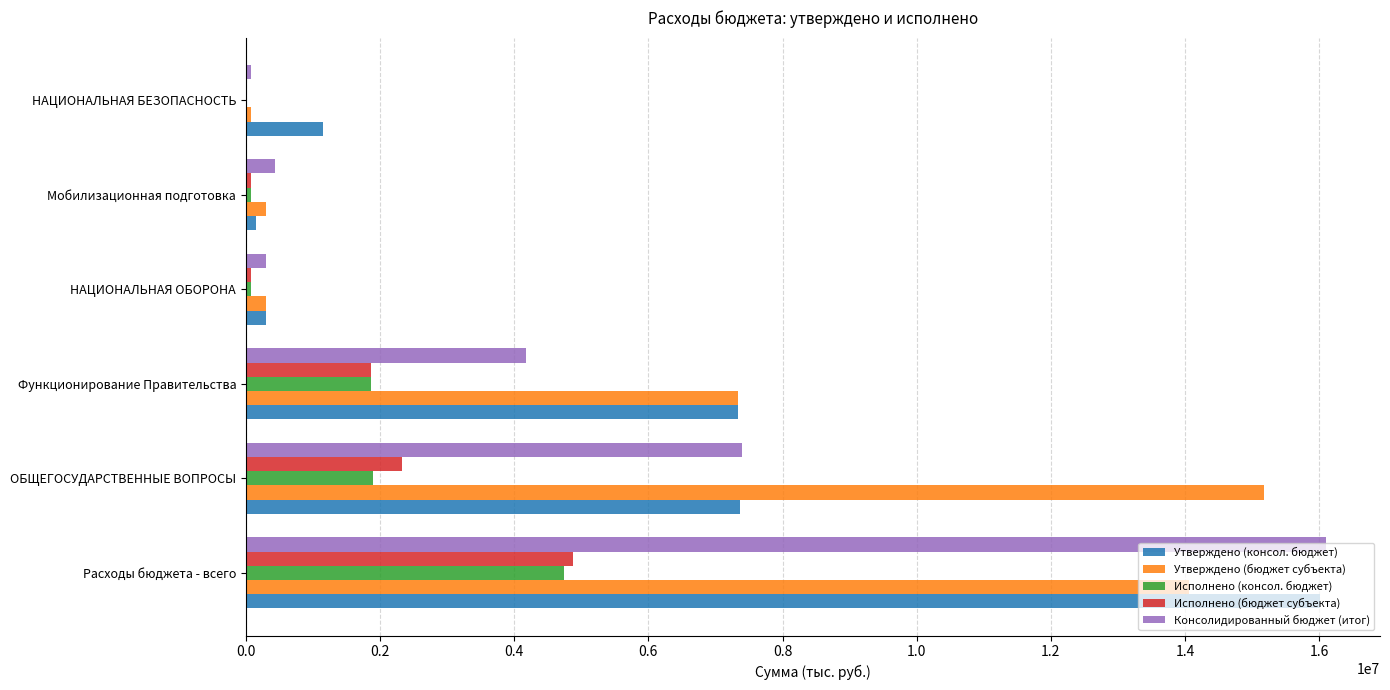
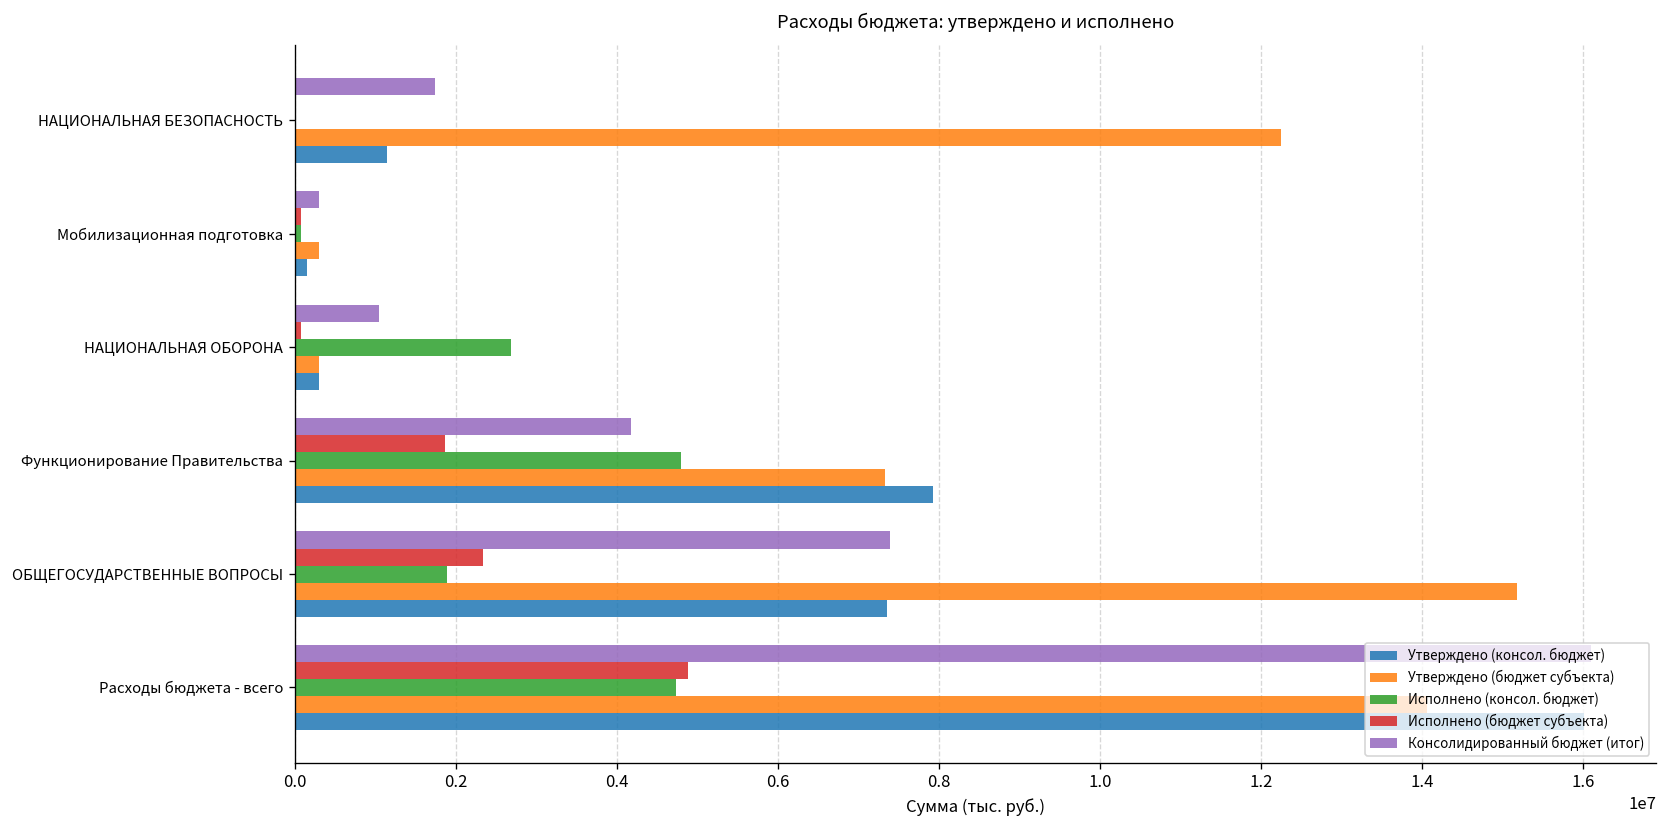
  {
    "Утверждено (консол. бюджет)": {
      "НАЦИОНАЛЬНАЯ БЕЗОПАСНОСТЬ": 1100000,
      "Мобилизационная подготовка": 100000,
      "НАЦИОНАЛЬНАЯ ОБОРОНА": 300000,
-     "Функционирование Правительства": 7300000,
+     "Функционирование Правительства": 7900000,
      "ОБЩЕГОСУДАРСТВЕННЫЕ ВОПРОСЫ": 7400000
    },
    "Утверждено (бюджет субъекта)": {
-     "НАЦИОНАЛЬНАЯ БЕЗОПАСНОСТЬ": 100000,
+     "НАЦИОНАЛЬНАЯ БЕЗОПАСНОСТЬ": 12300000,
      "Мобилизационная подготовка": 300000,
      "НАЦИОНАЛЬНАЯ ОБОРОНА": 300000,
      "Функционирование Правительства": 7300000,
      "ОБЩЕГОСУДАРСТВЕННЫЕ ВОПРОСЫ": 15200000
    },
    "Исполнено (консол. бюджет)": {
      "Мобилизационная подготовка": 100000,
-     "НАЦИОНАЛЬНАЯ ОБОРОНА": 100000,
-     "Функционирование Правительства": 1900000,
+     "НАЦИОНАЛЬНАЯ ОБОРОНА": 2700000,
+     "Функционирование Правительства": 4800000,
      "ОБЩЕГОСУДАРСТВЕННЫЕ ВОПРОСЫ": 1900000,
      "Расходы бюджета - всего": 4700000
    },
    "Исполнено (бюджет субъекта)": {
      "Мобилизационная подготовка": 100000,
      "НАЦИОНАЛЬНАЯ ОБОРОНА": 100000,
      "Функционирование Правительства": 1900000,
      "ОБЩЕГОСУДАРСТВЕННЫЕ ВОПРОСЫ": 2300000,
      "Расходы бюджета - всего": 4900000
    },
    "Консолидированный бюджет (итог)": {
-     "НАЦИОНАЛЬНАЯ БЕЗОПАСНОСТЬ": 100000,
-     "Мобилизационная подготовка": 400000,
-     "НАЦИОНАЛЬНАЯ ОБОРОНА": 300000,
+     "НАЦИОНАЛЬНАЯ БЕЗОПАСНОСТЬ": 1700000,
+     "Мобилизационная подготовка": 300000,
+     "НАЦИОНАЛЬНАЯ ОБОРОНА": 1000000,
      "Функционирование Правительства": 4200000,
      "ОБЩЕГОСУДАРСТВЕННЫЕ ВОПРОСЫ": 7400000
    }
  }
